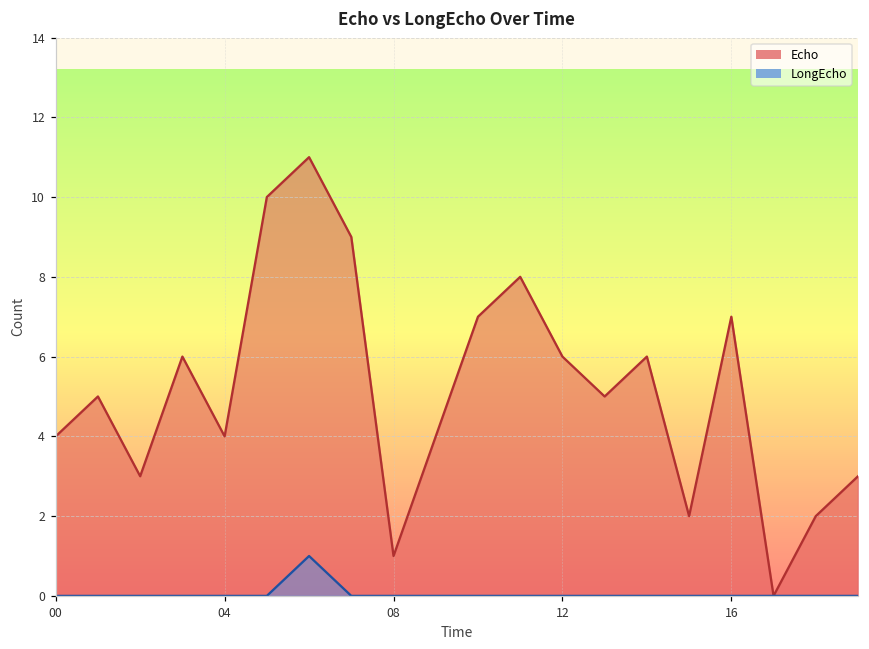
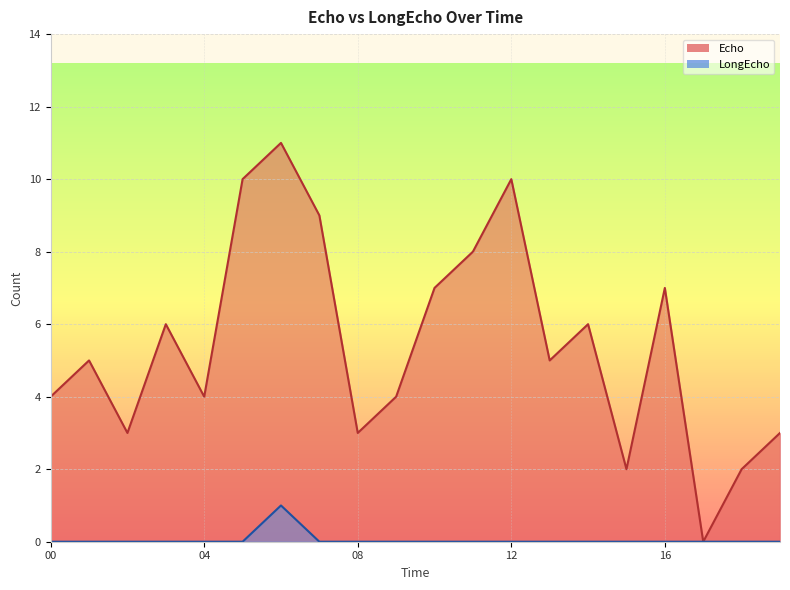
  {
    "Echo": {
-     "08": 1,
-     "12": 6
+     "08": 3,
+     "12": 10
    },
    "LongEcho": {
      "00": 0,
      "04": 0,
      "08": 0,
      "12": 0,
      "16": 0
    }
  }
